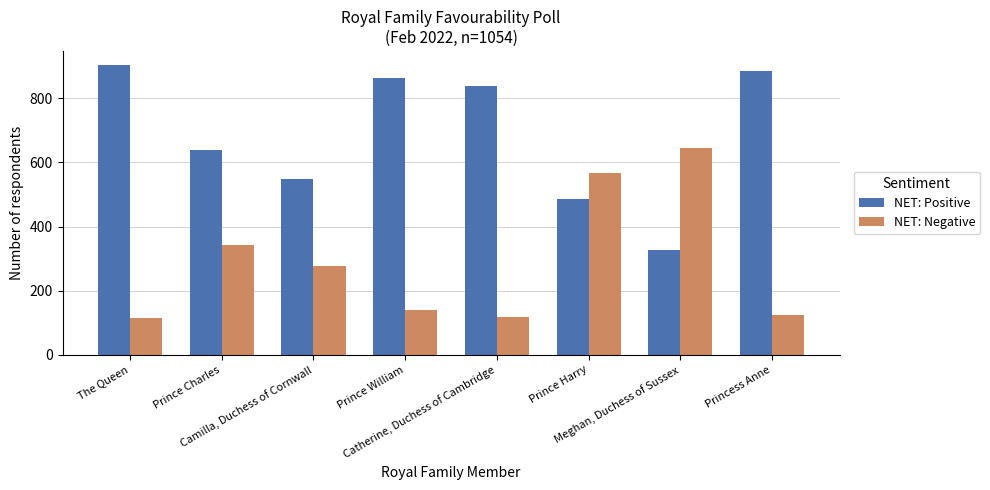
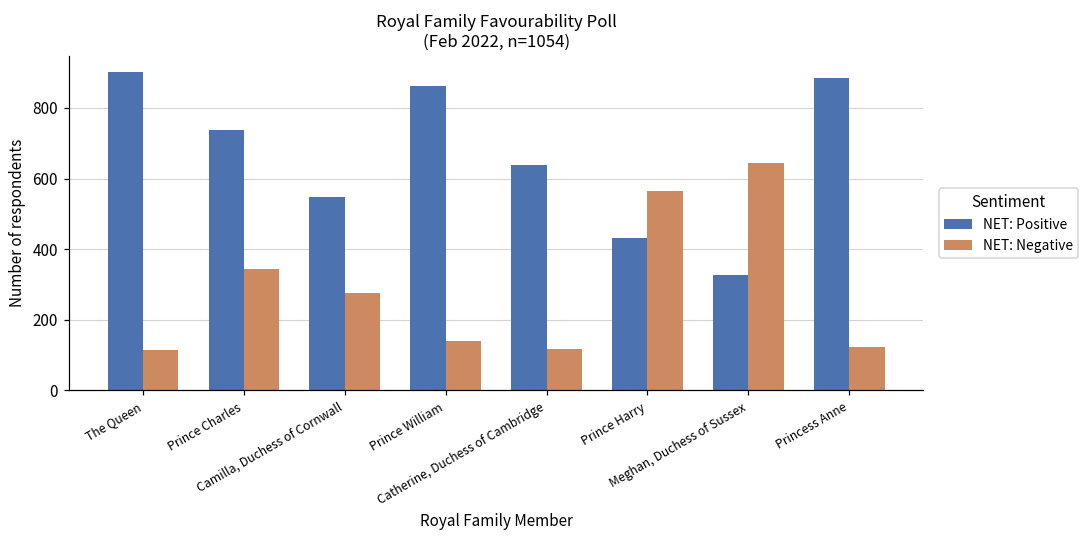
  {
    "NET: Positive": {
      "The Queen": 900,
-     "Prince Charles": 640,
+     "Prince Charles": 740,
      "Camilla, Duchess of Cornwall": 550,
      "Prince William": 860,
-     "Catherine, Duchess of Cambridge": 840,
-     "Prince Harry": 490,
+     "Catherine, Duchess of Cambridge": 640,
+     "Prince Harry": 430,
      "Meghan, Duchess of Sussex": 330,
      "Princess Anne": 890
    },
    "NET: Negative": {
      "The Queen": 110,
      "Prince Charles": 340,
      "Camilla, Duchess of Cornwall": 280,
      "Prince William": 140,
      "Catherine, Duchess of Cambridge": 120,
      "Prince Harry": 570,
      "Meghan, Duchess of Sussex": 640,
      "Princess Anne": 120
    }
  }
